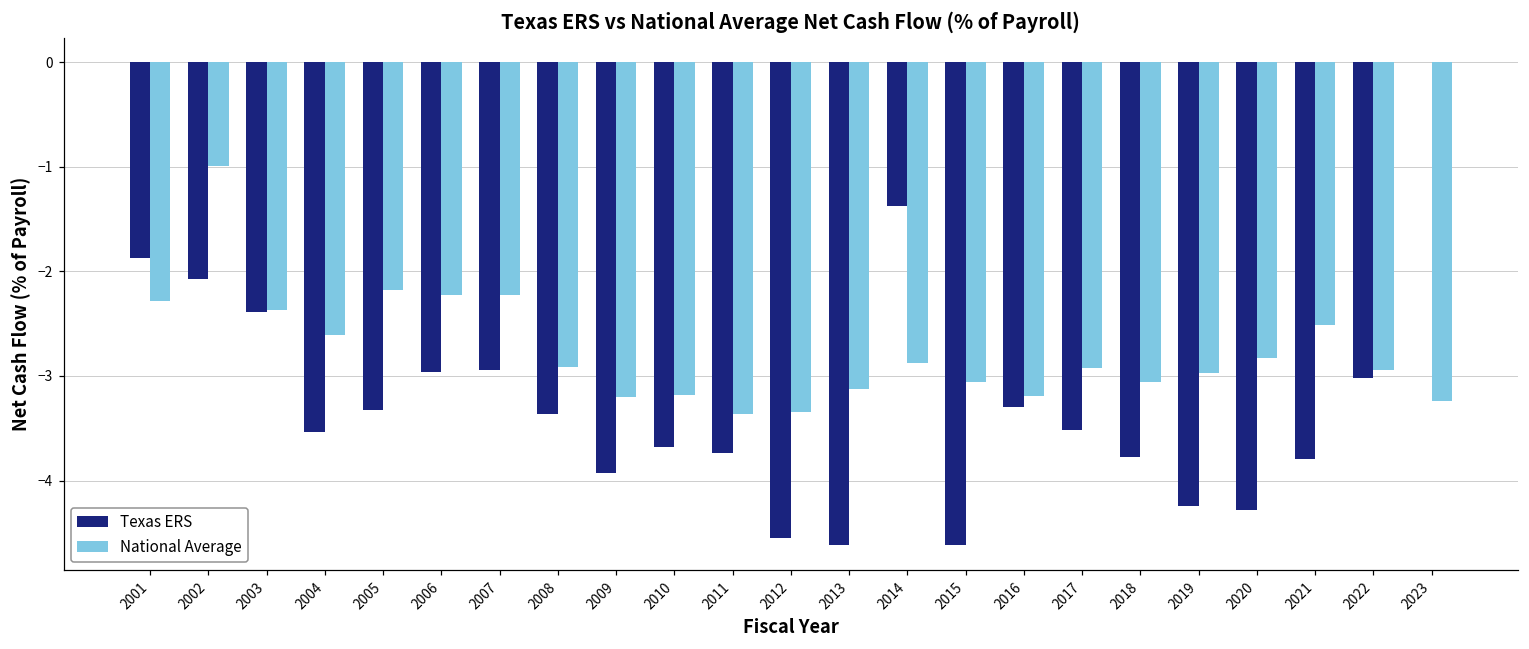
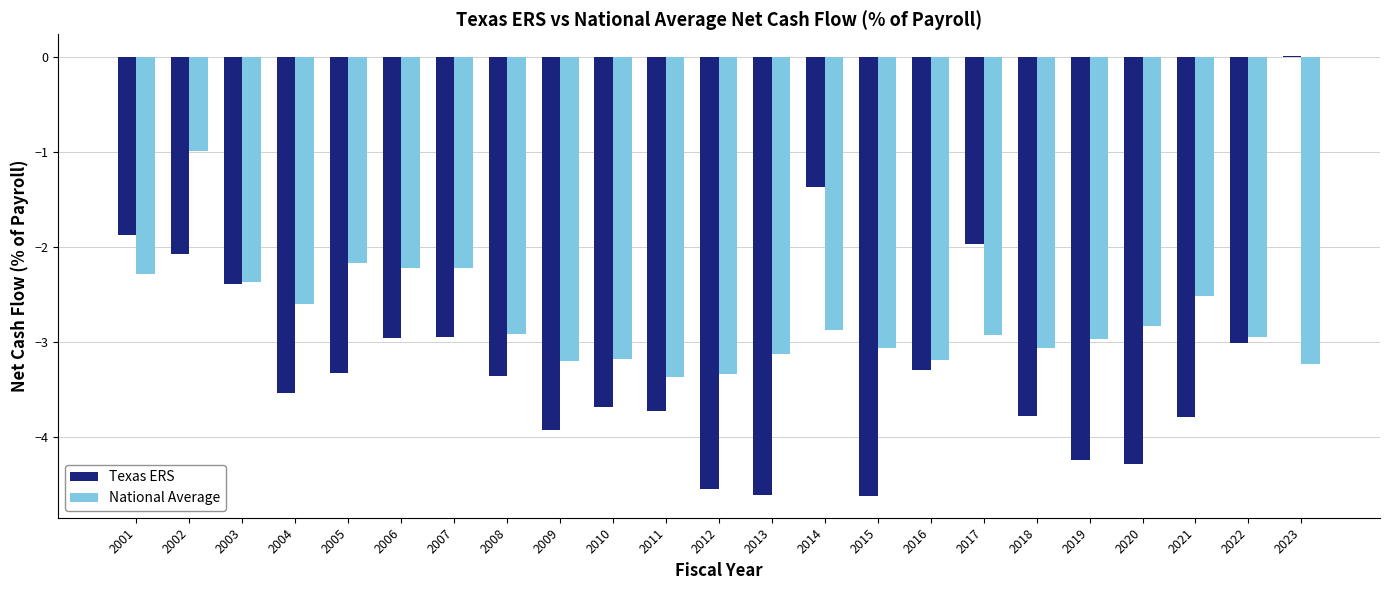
  {
    "Texas ERS": {
      "2001": -1.9,
      "2002": -2.1,
      "2003": -2.4,
      "2004": -3.5,
      "2005": -3.3,
      "2006": -3.0,
      "2007": -2.9,
      "2008": -3.4,
      "2009": -3.9,
      "2010": -3.7,
      "2011": -3.7,
      "2012": -4.6,
      "2013": -4.6,
      "2014": -1.4,
      "2015": -4.6,
      "2016": -3.3,
-     "2017": -3.5,
+     "2017": -2.0,
      "2018": -3.8,
      "2019": -4.2,
      "2020": -4.3,
      "2021": -3.8,
      "2022": -3.0
    },
    "National Average": {
      "2001": -2.3,
      "2002": -1.0,
      "2003": -2.4,
      "2004": -2.6,
      "2005": -2.2,
      "2006": -2.2,
      "2007": -2.2,
      "2008": -2.9,
      "2009": -3.2,
      "2010": -3.2,
      "2011": -3.4,
      "2012": -3.3,
      "2013": -3.1,
      "2014": -2.9,
      "2015": -3.1,
      "2016": -3.2,
      "2017": -2.9,
      "2018": -3.1,
      "2019": -3.0,
      "2020": -2.8,
      "2021": -2.5,
      "2022": -2.9,
      "2023": -3.2
    }
  }
